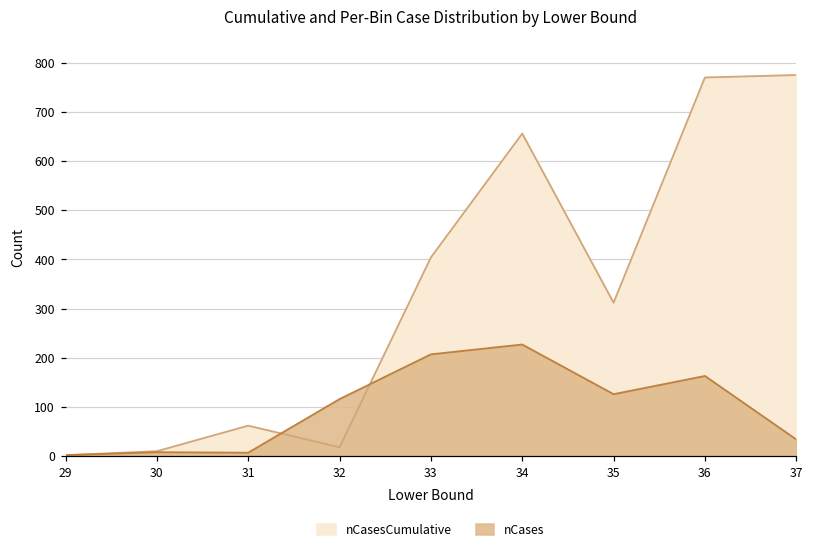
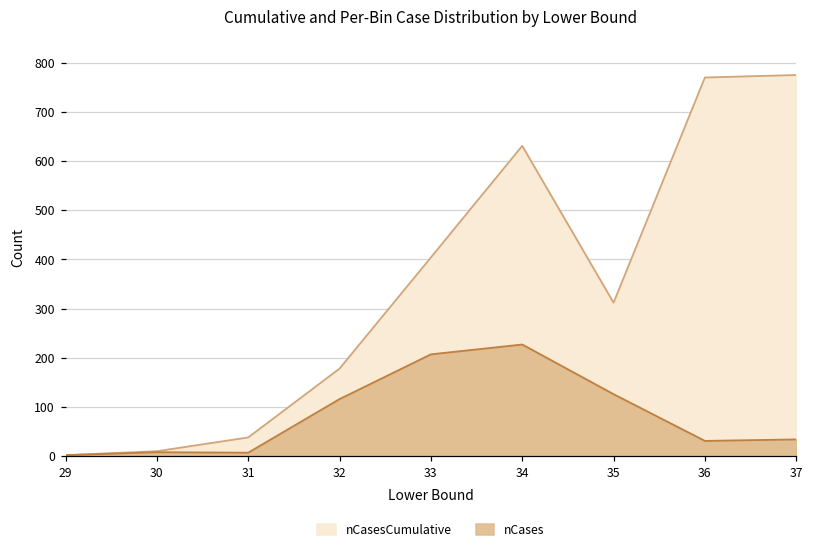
  {
    "nCasesCumulative": {
-     "31": 60,
-     "32": 20,
+     "31": 40,
+     "32": 180,
      "33": 400,
-     "34": 660,
+     "34": 630,
      "35": 310,
      "36": 770,
      "37": 780
    },
    "nCases": {
      "31": 10,
      "32": 120,
      "33": 210,
      "34": 230,
      "35": 130,
-     "36": 160,
+     "36": 30,
      "37": 30
    }
  }
